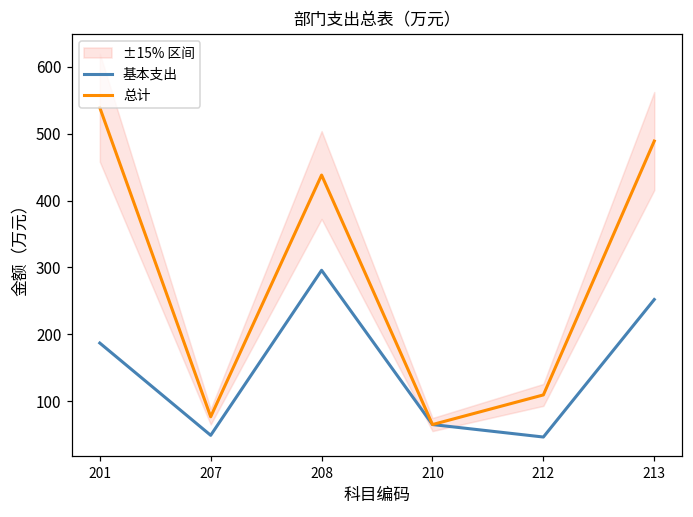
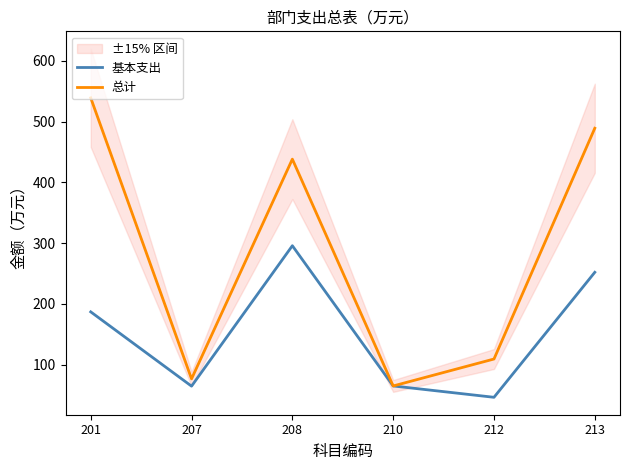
  {
    "基本支出": {
      "201": 190,
-     "207": 50,
+     "207": 60,
      "208": 300,
      "212": 50,
      "213": 250
    },
    "总计": {
      "207": 80,
      "208": 440,
      "212": 110,
      "213": 490
    }
  }
